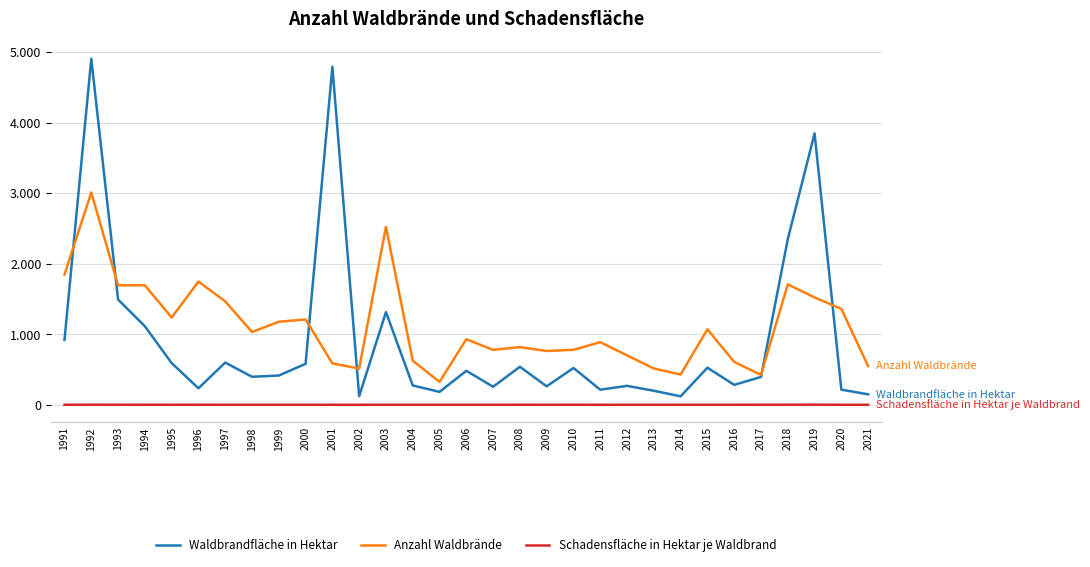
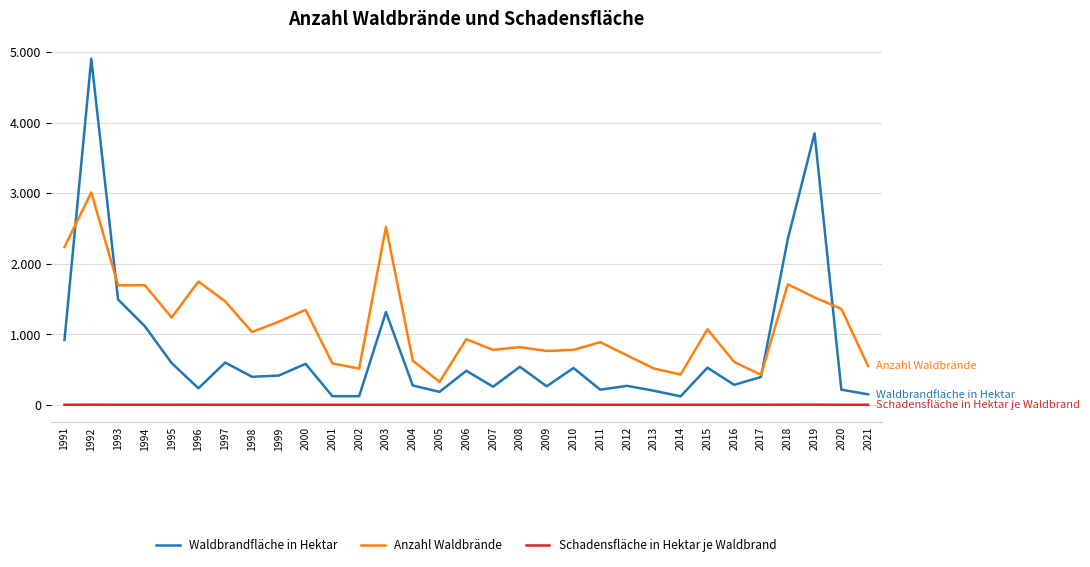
  {
    "Waldbrandfläche in Hektar": {
      "1991": 0.9,
      "1992": 4.9,
      "1993": 1.5,
      "1994": 1.1,
      "1995": 0.6,
      "1996": 0.2,
      "1997": 0.6,
      "1998": 0.4,
      "1999": 0.4,
      "2000": 0.6,
-     "2001": 4.8,
+     "2001": 0.1,
      "2002": 0.1,
      "2003": 1.3,
      "2004": 0.3,
      "2005": 0.2,
      "2006": 0.5,
      "2007": 0.3,
      "2008": 0.5,
      "2009": 0.3,
      "2010": 0.5,
      "2011": 0.2,
      "2012": 0.3,
      "2013": 0.2,
      "2014": 0.1,
      "2015": 0.5,
      "2016": 0.3,
      "2018": 2.3,
      "2019": 3.8,
      "2020": 0.2,
      "2021": 0.1
    },
    "Anzahl Waldbrände": {
-     "1991": 1.8,
+     "1991": 2.2,
      "1992": 3.0,
      "1993": 1.7,
      "1994": 1.7,
      "1995": 1.2,
      "1996": 1.7,
      "1997": 1.5,
      "1998": 1.0,
      "1999": 1.2,
-     "2000": 1.2,
+     "2000": 1.3,
      "2001": 0.6,
      "2002": 0.5,
      "2003": 2.5,
      "2004": 0.6,
      "2005": 0.3,
      "2006": 0.9,
      "2007": 0.8,
      "2008": 0.8,
      "2009": 0.8,
      "2010": 0.8,
      "2011": 0.9,
      "2012": 0.7,
      "2013": 0.5,
      "2014": 0.4,
      "2015": 1.1,
      "2016": 0.6,
      "2018": 1.7,
      "2019": 1.5,
      "2020": 1.4,
      "2021": 0.5
    },
    "Schadensfläche in Hektar je Waldbrand": {
      "1991": 0.0,
      "1992": 0.0,
      "1993": 0.0,
      "1994": 0.0,
      "1995": 0.0,
      "1996": 0.0,
      "1997": 0.0,
      "1998": 0.0,
      "1999": 0.0,
      "2000": 0.0,
      "2001": 0.0,
      "2002": 0.0,
      "2003": 0.0,
      "2004": 0.0,
      "2005": 0.0,
      "2006": 0.0,
      "2007": 0.0,
      "2008": 0.0,
      "2009": 0.0,
      "2010": 0.0,
      "2011": 0.0,
      "2012": 0.0,
      "2013": 0.0,
      "2014": 0.0,
      "2015": 0.0,
      "2016": 0.0,
      "2017": 0.0,
      "2018": 0.0,
      "2019": 0.0,
      "2020": 0.0,
      "2021": 0.0
    }
  }
